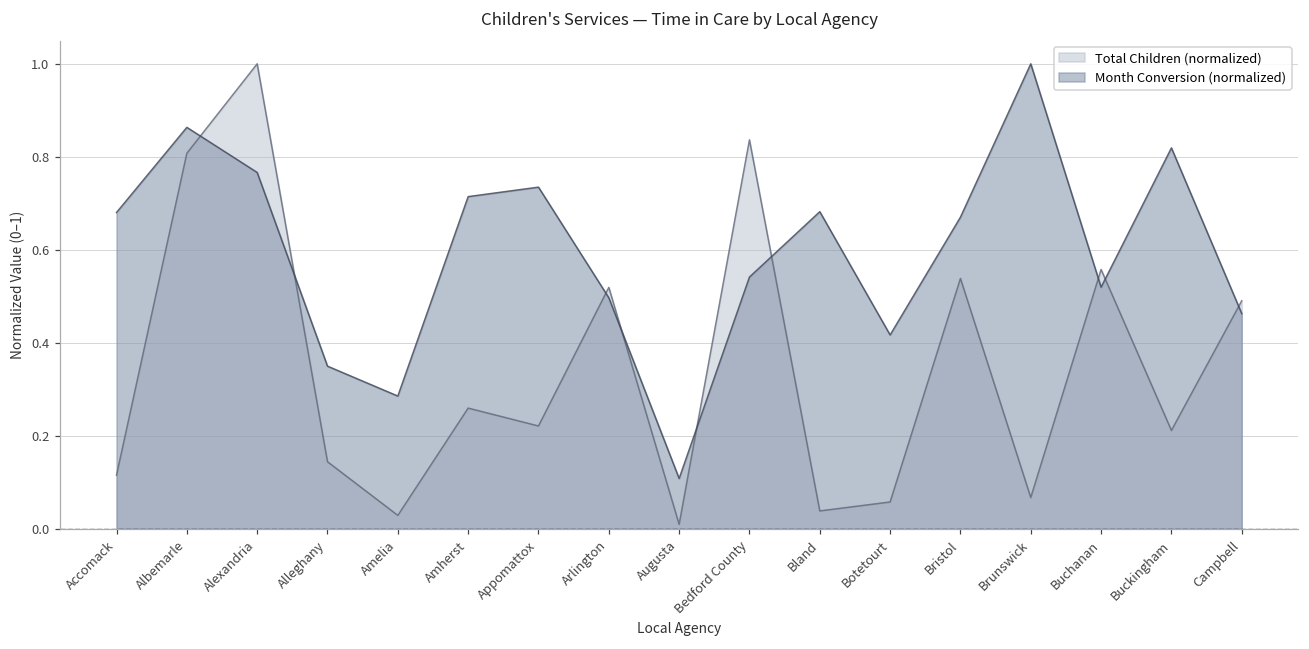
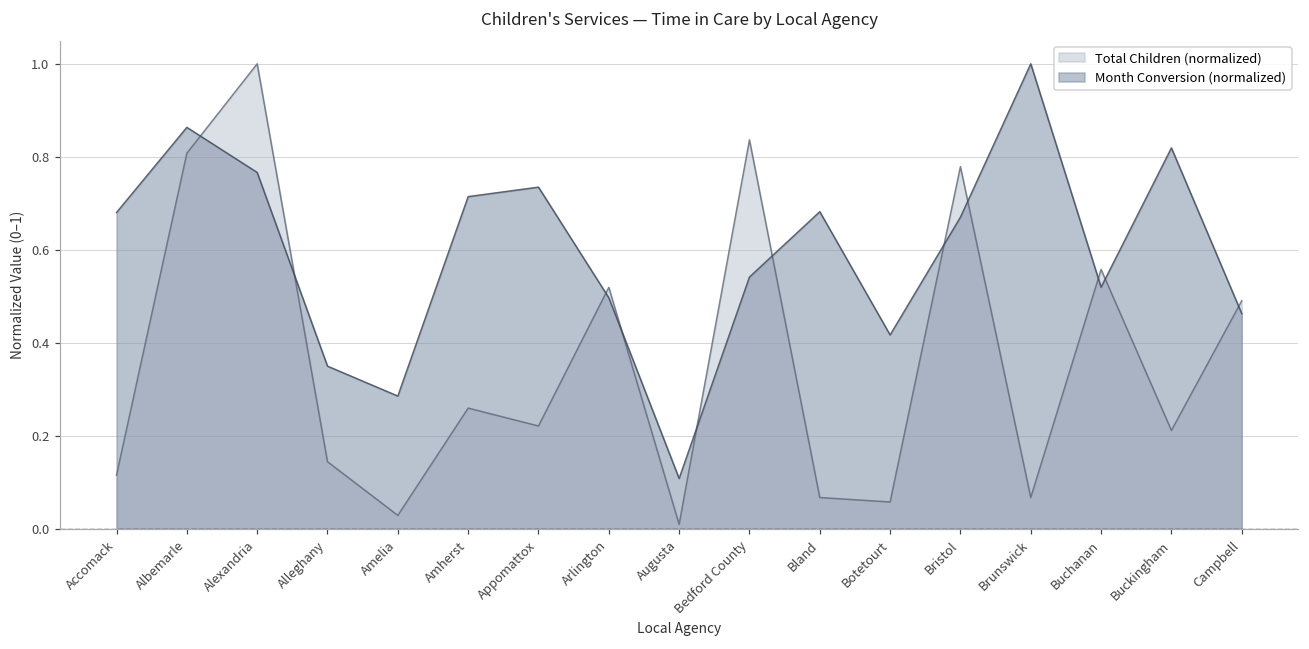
  {
    "Total Children (normalized)": {
      "Accomack": 0.12,
      "Albemarle": 0.81,
      "Alexandria": 1.00,
      "Alleghany": 0.14,
      "Amelia": 0.03,
      "Amherst": 0.26,
      "Appomattox": 0.22,
      "Arlington": 0.52,
      "Augusta": 0.01,
      "Bedford County": 0.84,
-     "Bland": 0.04,
+     "Bland": 0.07,
      "Botetourt": 0.06,
-     "Bristol": 0.54,
+     "Bristol": 0.78,
      "Brunswick": 0.07,
      "Buchanan": 0.56,
      "Buckingham": 0.21,
      "Campbell": 0.49
    },
    "Month Conversion (normalized)": {
      "Accomack": 0.68,
      "Albemarle": 0.86,
      "Alexandria": 0.77,
      "Alleghany": 0.35,
      "Amelia": 0.29,
      "Amherst": 0.71,
      "Appomattox": 0.73,
      "Arlington": 0.50,
      "Augusta": 0.11,
      "Bedford County": 0.54,
      "Bland": 0.68,
      "Botetourt": 0.42,
      "Bristol": 0.67,
      "Brunswick": 1.00,
      "Buchanan": 0.52,
      "Buckingham": 0.82,
      "Campbell": 0.46
    }
  }
